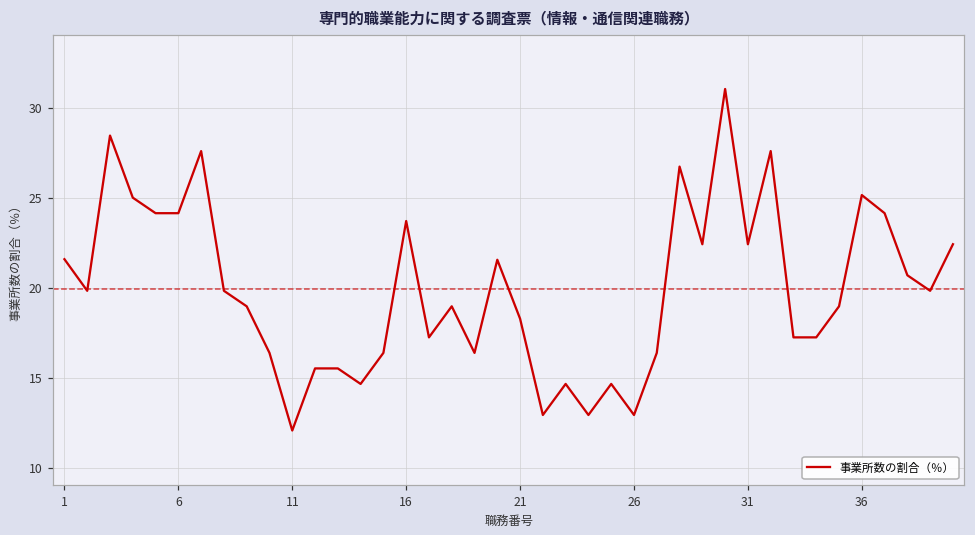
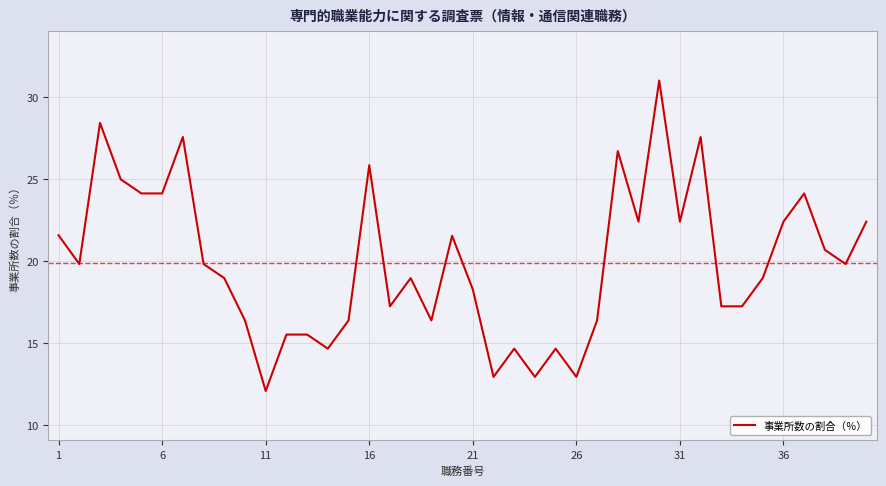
  {
    "1": 21.6,
    "6": 24.1,
    "11": 12.1,
-   "16": 23.7,
+   "16": 25.9,
    "21": 18.3,
    "26": 12.9,
    "31": 22.4,
-   "36": 25.1
+   "36": 22.4
  }
